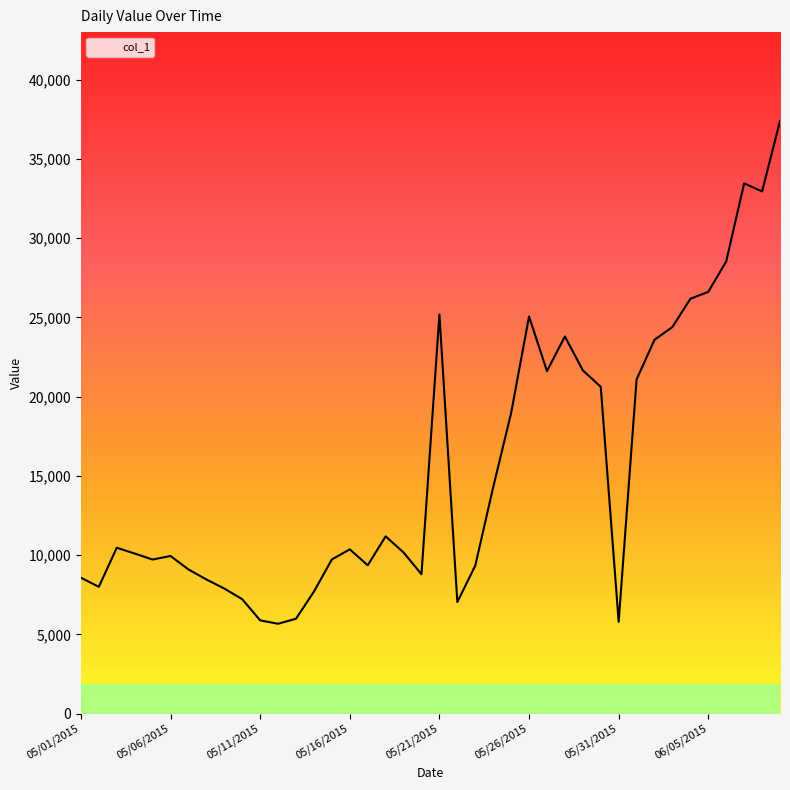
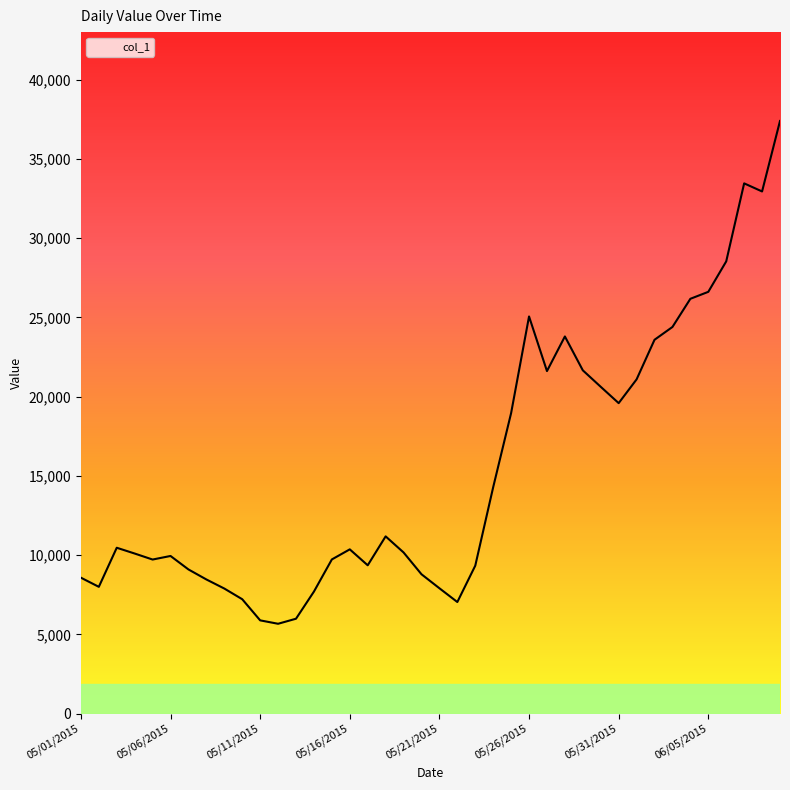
  {
    "05/01/2015": "8,600",
    "05/06/2015": "9,900",
    "05/11/2015": "5,900",
    "05/16/2015": "10,400",
-   "05/21/2015": "25,200",
+   "05/21/2015": "7,900",
    "05/26/2015": "25,100",
-   "05/31/2015": "5,800",
+   "05/31/2015": "19,600",
    "06/05/2015": "26,600"
  }
